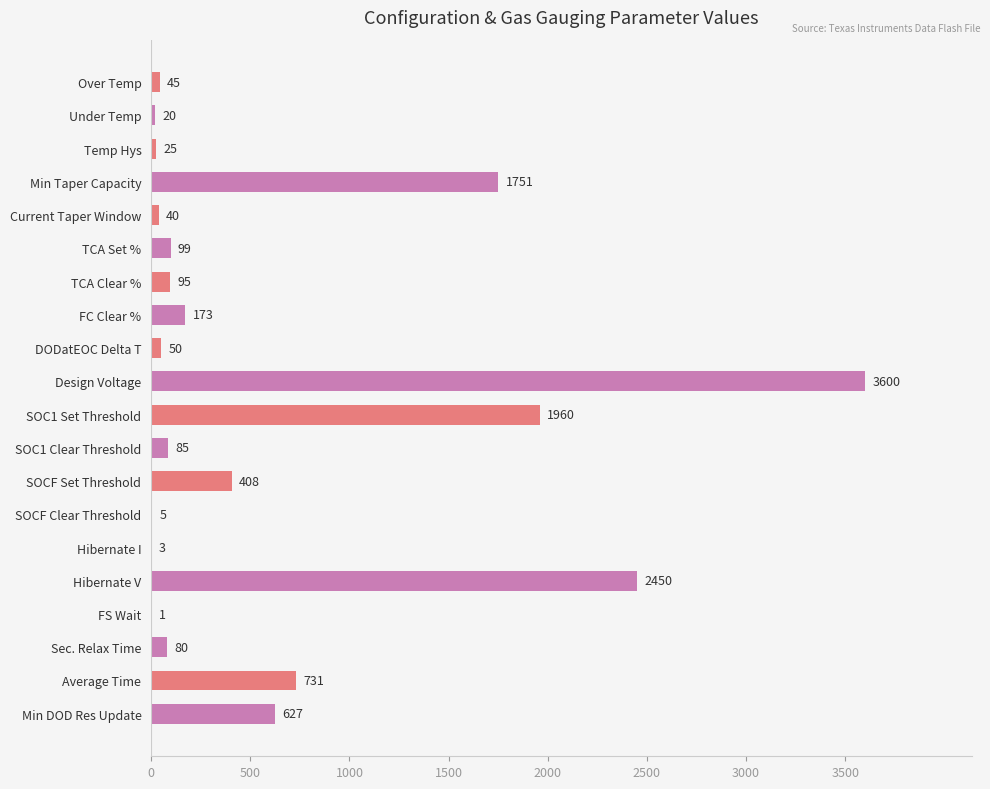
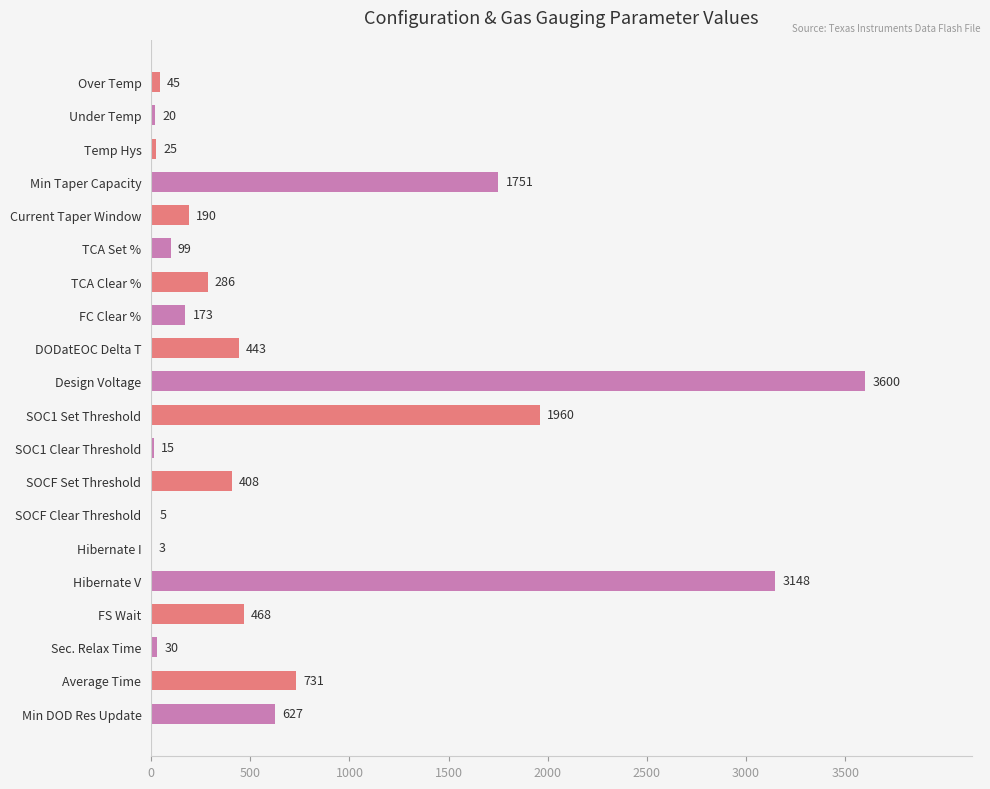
  {
    "Over Temp": 45,
    "Under Temp": 20,
    "Temp Hys": 25,
    "Min Taper Capacity": 1751,
-   "Current Taper Window": 40,
+   "Current Taper Window": 190,
    "TCA Set %": 99,
-   "TCA Clear %": 95,
+   "TCA Clear %": 286,
    "FC Clear %": 173,
-   "DODatEOC Delta T": 50,
+   "DODatEOC Delta T": 443,
    "Design Voltage": 3600,
    "SOC1 Set Threshold": 1960,
-   "SOC1 Clear Threshold": 85,
+   "SOC1 Clear Threshold": 15,
    "SOCF Set Threshold": 408,
    "SOCF Clear Threshold": 5,
    "Hibernate I": 3,
-   "Hibernate V": 2450,
-   "FS Wait": 1,
-   "Sec. Relax Time": 80,
+   "Hibernate V": 3148,
+   "FS Wait": 468,
+   "Sec. Relax Time": 30,
    "Average Time": 731,
    "Min DOD Res Update": 627
  }
